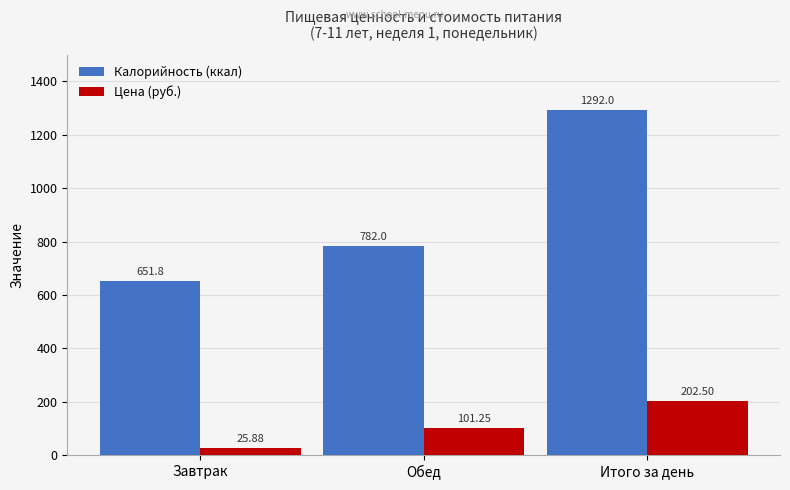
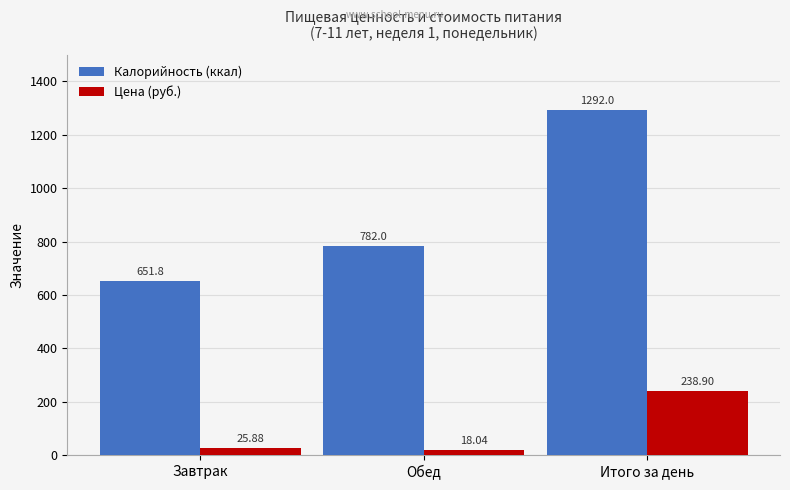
  {
    "Калорийность (ккал)": {
      "Завтрак": 651.8,
      "Обед": 782.0,
      "Итого за день": 1292.0
    },
    "Цена (руб.)": {
      "Завтрак": 25.88,
-     "Обед": 101.25,
-     "Итого за день": 202.50
+     "Обед": 18.04,
+     "Итого за день": 238.90
    }
  }
